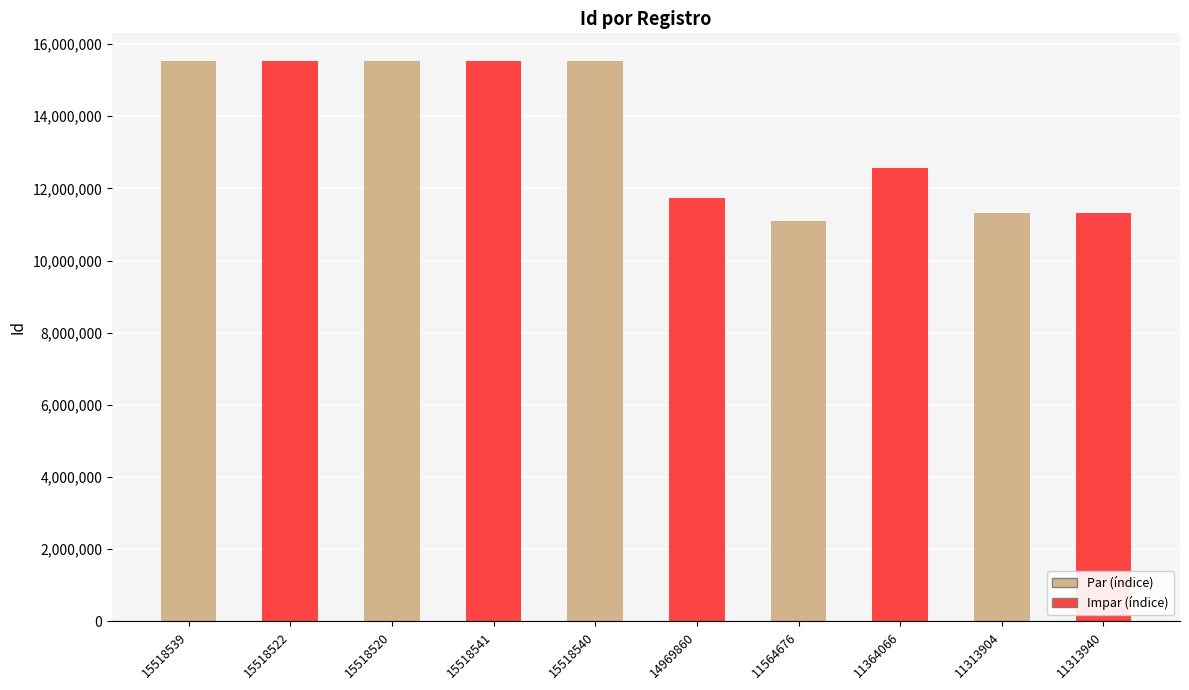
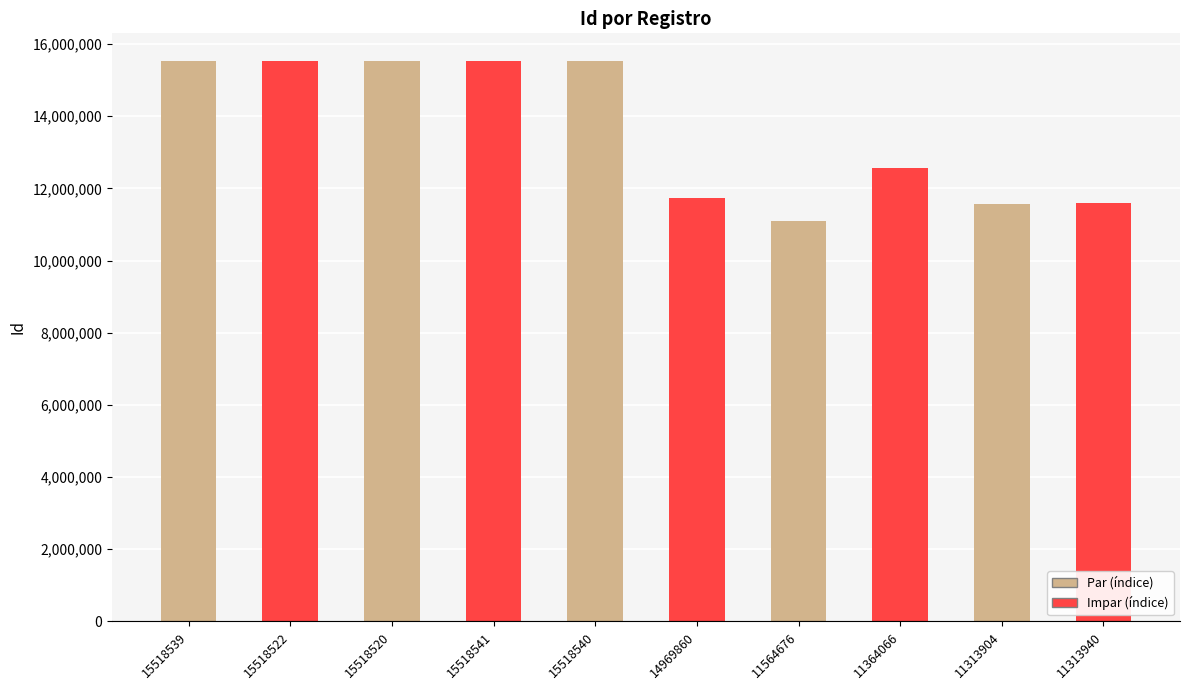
  {
    "15518539": "15,500,000",
    "15518522": "15,500,000",
    "15518520": "15,500,000",
    "15518541": "15,500,000",
    "15518540": "15,500,000",
    "14969860": "11,700,000",
    "11564676": "11,100,000",
    "11364066": "12,600,000",
-   "11313904": "11,300,000",
-   "11313940": "11,300,000"
+   "11313904": "11,600,000",
+   "11313940": "11,600,000"
  }
